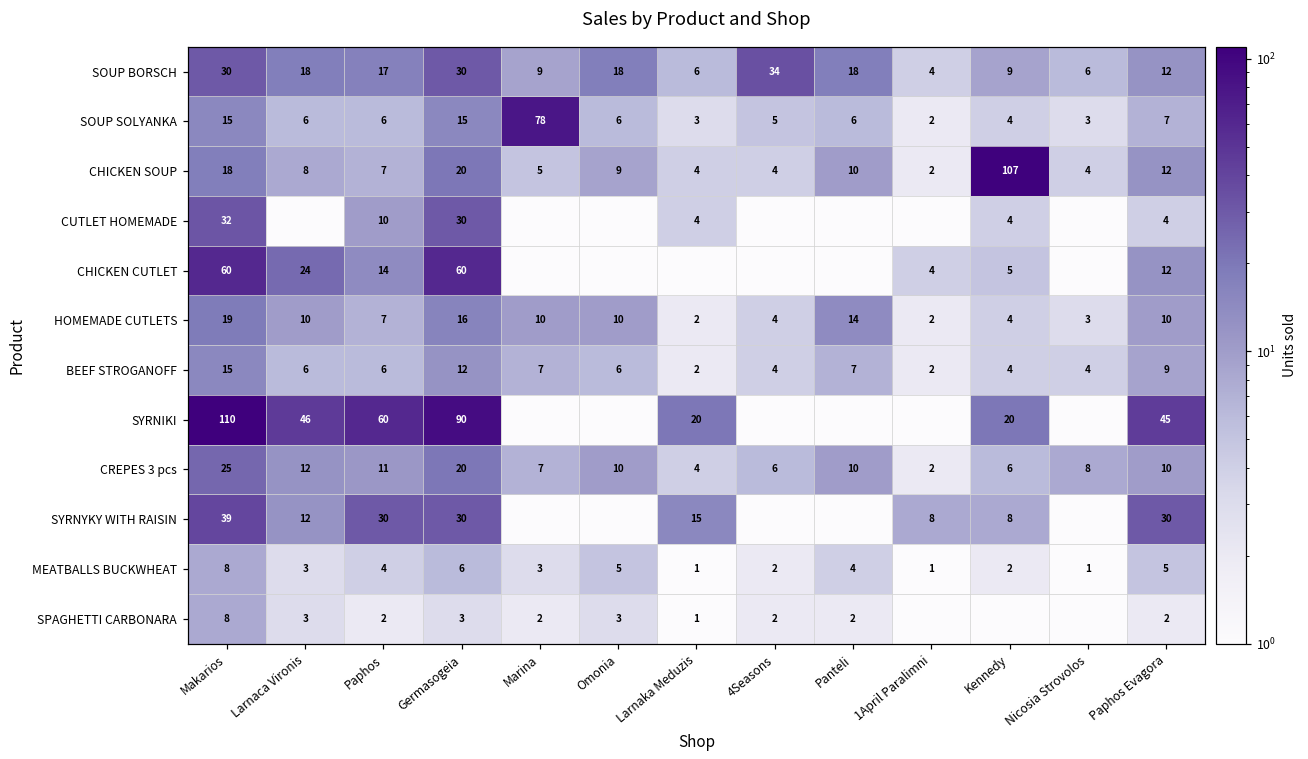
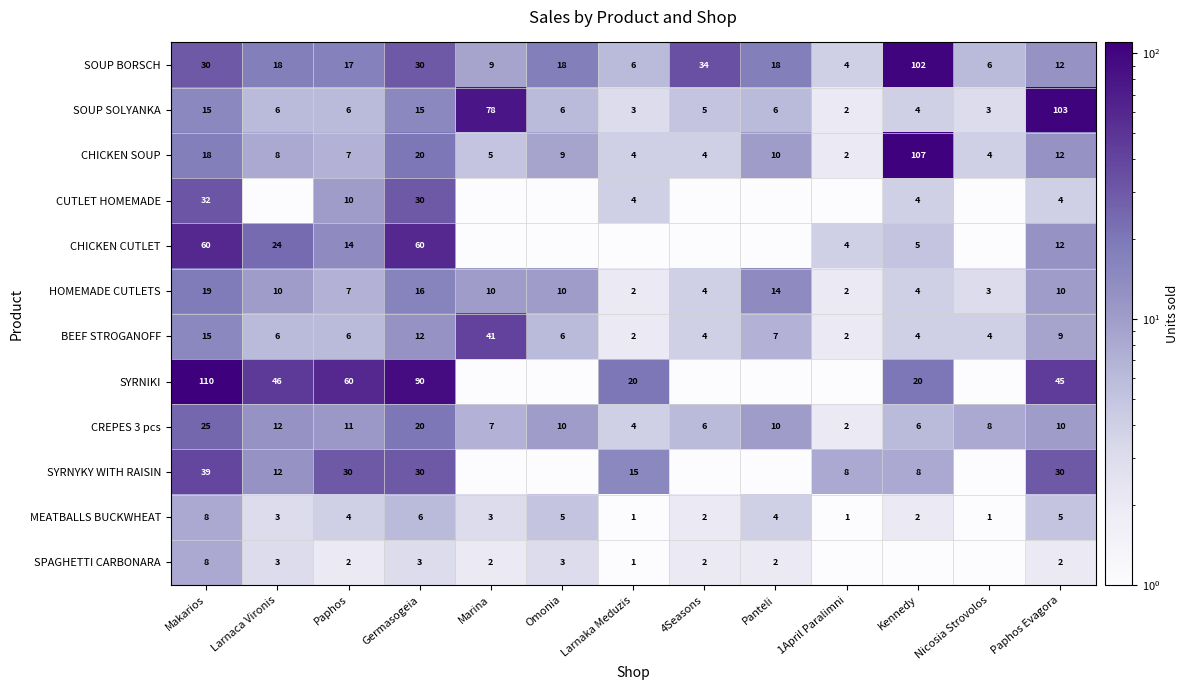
  {
    "SOUP BORSCH": {
      "Makarios": 30,
      "Larnaca Vironis": 18,
      "Paphos": 17,
      "Germasogeia": 30,
      "Marina": 9,
      "Omonia": 18,
      "Larnaka Meduzis": 6,
      "4Seasons": 34,
      "Panteli": 18,
      "1April Paralimni": 4,
-     "Kennedy": 9,
+     "Kennedy": 102,
      "Nicosia Strovolos": 6,
      "Paphos Evagora": 12
    },
    "SOUP SOLYANKA": {
      "Makarios": 15,
      "Larnaca Vironis": 6,
      "Paphos": 6,
      "Germasogeia": 15,
      "Marina": 78,
      "Omonia": 6,
      "Larnaka Meduzis": 3,
      "4Seasons": 5,
      "Panteli": 6,
      "1April Paralimni": 2,
      "Kennedy": 4,
      "Nicosia Strovolos": 3,
-     "Paphos Evagora": 7
+     "Paphos Evagora": 103
    },
    "CHICKEN SOUP": {
      "Makarios": 18,
      "Larnaca Vironis": 8,
      "Paphos": 7,
      "Germasogeia": 20,
      "Marina": 5,
      "Omonia": 9,
      "Larnaka Meduzis": 4,
      "4Seasons": 4,
      "Panteli": 10,
      "1April Paralimni": 2,
      "Kennedy": 107,
      "Nicosia Strovolos": 4,
      "Paphos Evagora": 12
    },
    "CUTLET HOMEMADE": {
      "Makarios": 32,
      "Paphos": 10,
      "Germasogeia": 30,
      "Larnaka Meduzis": 4,
      "Kennedy": 4,
      "Paphos Evagora": 4
    },
    "CHICKEN CUTLET": {
      "Makarios": 60,
      "Larnaca Vironis": 24,
      "Paphos": 14,
      "Germasogeia": 60,
      "1April Paralimni": 4,
      "Kennedy": 5,
      "Paphos Evagora": 12
    },
    "HOMEMADE CUTLETS": {
      "Makarios": 19,
      "Larnaca Vironis": 10,
      "Paphos": 7,
      "Germasogeia": 16,
      "Marina": 10,
      "Omonia": 10,
      "Larnaka Meduzis": 2,
      "4Seasons": 4,
      "Panteli": 14,
      "1April Paralimni": 2,
      "Kennedy": 4,
      "Nicosia Strovolos": 3,
      "Paphos Evagora": 10
    },
    "BEEF STROGANOFF": {
      "Makarios": 15,
      "Larnaca Vironis": 6,
      "Paphos": 6,
      "Germasogeia": 12,
-     "Marina": 7,
+     "Marina": 41,
      "Omonia": 6,
      "Larnaka Meduzis": 2,
      "4Seasons": 4,
      "Panteli": 7,
      "1April Paralimni": 2,
      "Kennedy": 4,
      "Nicosia Strovolos": 4,
      "Paphos Evagora": 9
    },
    "SYRNIKI": {
      "Makarios": 110,
      "Larnaca Vironis": 46,
      "Paphos": 60,
      "Germasogeia": 90,
      "Larnaka Meduzis": 20,
      "Kennedy": 20,
      "Paphos Evagora": 45
    },
    "CREPES 3 pcs": {
      "Makarios": 25,
      "Larnaca Vironis": 12,
      "Paphos": 11,
      "Germasogeia": 20,
      "Marina": 7,
      "Omonia": 10,
      "Larnaka Meduzis": 4,
      "4Seasons": 6,
      "Panteli": 10,
      "1April Paralimni": 2,
      "Kennedy": 6,
      "Nicosia Strovolos": 8,
      "Paphos Evagora": 10
    },
    "SYRNYKY WITH RAISIN": {
      "Makarios": 39,
      "Larnaca Vironis": 12,
      "Paphos": 30,
      "Germasogeia": 30,
      "Larnaka Meduzis": 15,
      "1April Paralimni": 8,
      "Kennedy": 8,
      "Paphos Evagora": 30
    },
    "MEATBALLS BUCKWHEAT": {
      "Makarios": 8,
      "Larnaca Vironis": 3,
      "Paphos": 4,
      "Germasogeia": 6,
      "Marina": 3,
      "Omonia": 5,
      "Larnaka Meduzis": 1,
      "4Seasons": 2,
      "Panteli": 4,
      "1April Paralimni": 1,
      "Kennedy": 2,
      "Nicosia Strovolos": 1,
      "Paphos Evagora": 5
    },
    "SPAGHETTI CARBONARA": {
      "Makarios": 8,
      "Larnaca Vironis": 3,
      "Paphos": 2,
      "Germasogeia": 3,
      "Marina": 2,
      "Omonia": 3,
      "Larnaka Meduzis": 1,
      "4Seasons": 2,
      "Panteli": 2,
      "Paphos Evagora": 2
    }
  }
